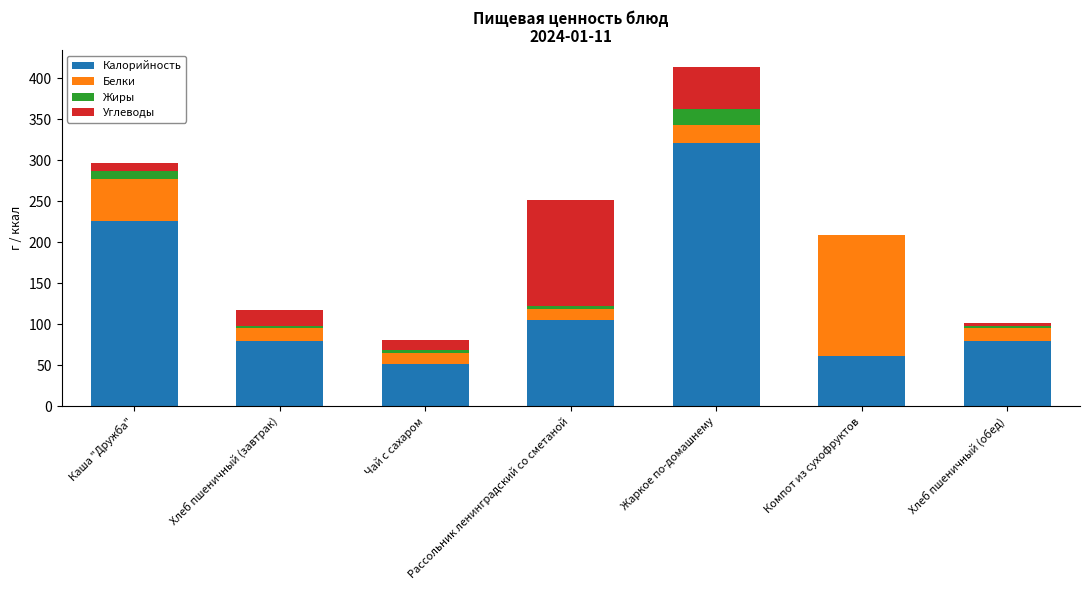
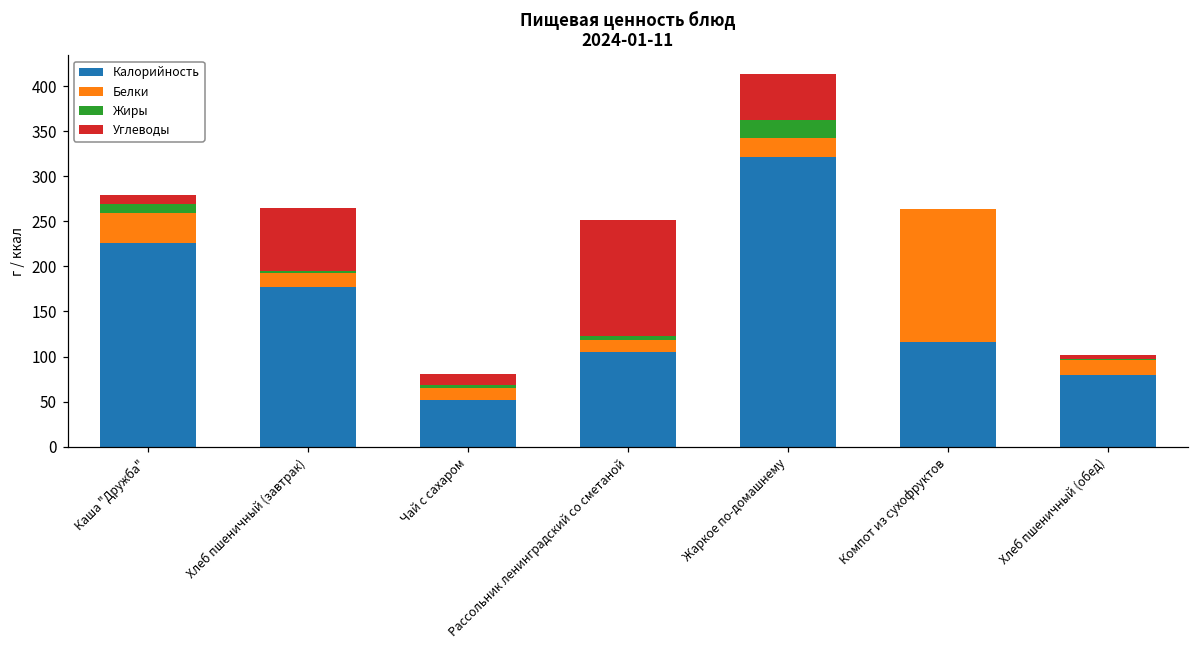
  {
    "Калорийность": {
      "Каша \"Дружба\"": 230,
-     "Хлеб пшеничный (завтрак)": 80,
+     "Хлеб пшеничный (завтрак)": 180,
      "Чай с сахаром": 50,
      "Рассольник ленинградский со сметаной": 110,
      "Жаркое по-домашнему": 320,
-     "Компот из сухофруктов": 60,
+     "Компот из сухофруктов": 120,
      "Хлеб пшеничный (обед)": 80
    },
    "Белки": {
-     "Каша \"Дружба\"": 50,
+     "Каша \"Дружба\"": 30,
      "Хлеб пшеничный (завтрак)": 20,
      "Чай с сахаром": 10,
      "Рассольник ленинградский со сметаной": 10,
      "Жаркое по-домашнему": 20,
      "Компот из сухофруктов": 150,
      "Хлеб пшеничный (обед)": 20
    },
    "Жиры": {
      "Каша \"Дружба\"": 10,
      "Чай с сахаром": 0,
      "Рассольник ленинградский со сметаной": 0,
      "Жаркое по-домашнему": 20
    },
    "Углеводы": {
      "Каша \"Дружба\"": 10,
-     "Хлеб пшеничный (завтрак)": 20,
+     "Хлеб пшеничный (завтрак)": 70,
      "Чай с сахаром": 10,
      "Рассольник ленинградский со сметаной": 130,
      "Жаркое по-домашнему": 50,
      "Хлеб пшеничный (обед)": 0
    }
  }
